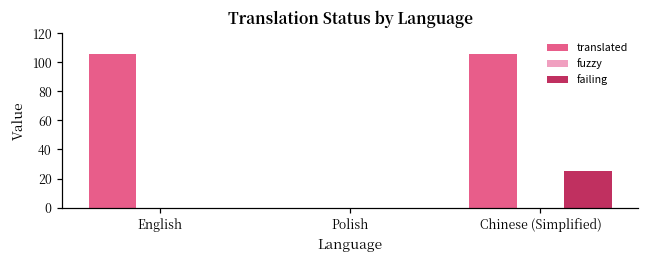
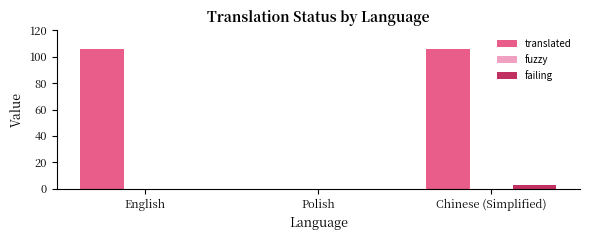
  {
    "translated": {
      "English": 106,
      "Polish": 0,
      "Chinese (Simplified)": 106
    },
    "fuzzy": {
      "English": 0,
      "Polish": 0,
      "Chinese (Simplified)": 0
    },
    "failing": {
      "English": 0,
      "Polish": 0,
-     "Chinese (Simplified)": 25
+     "Chinese (Simplified)": 3
    }
  }
